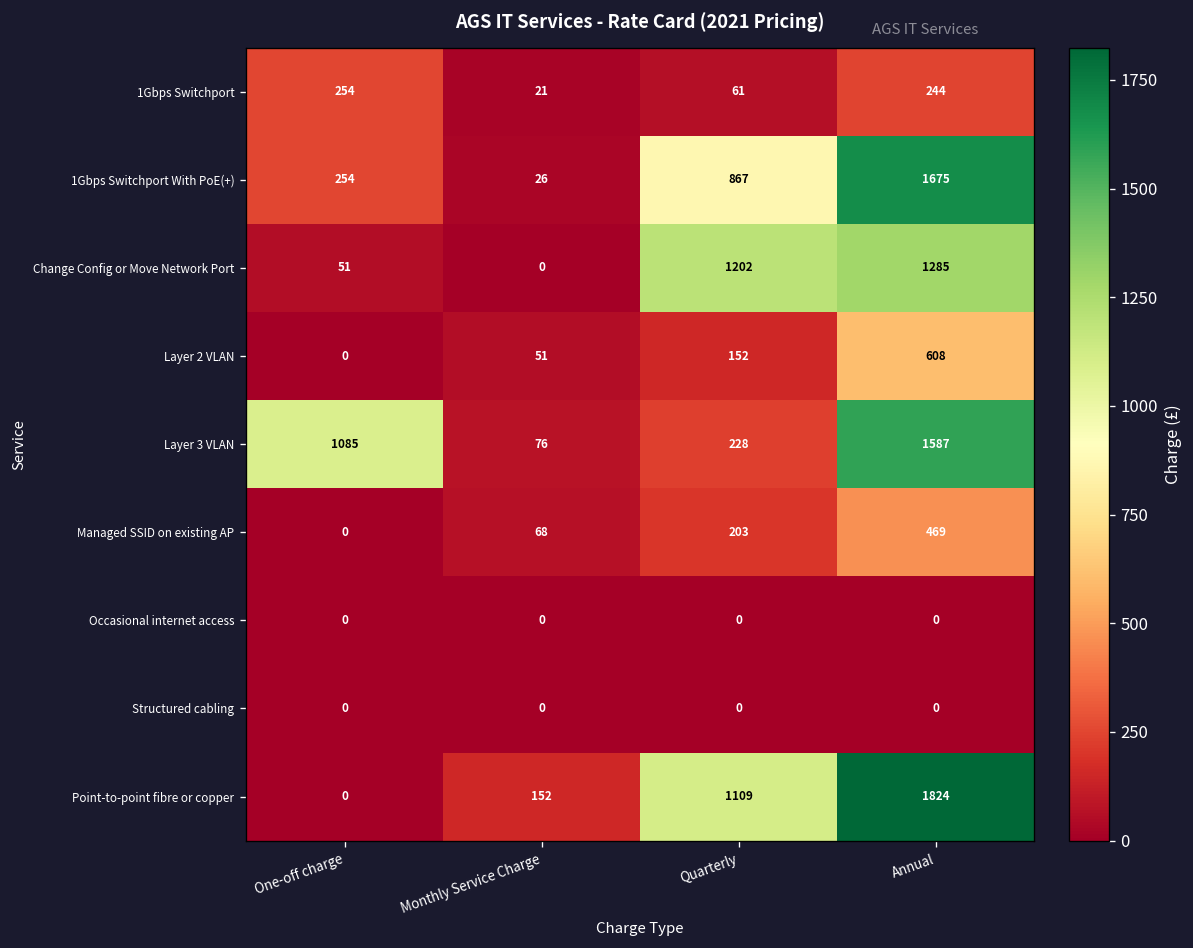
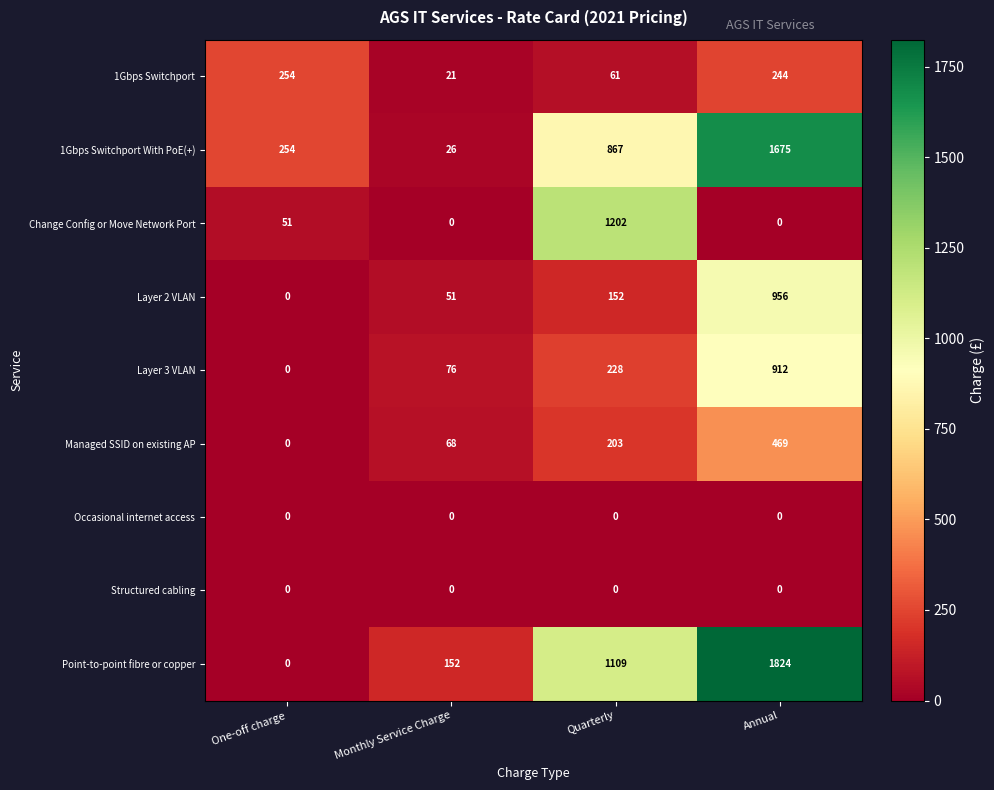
  {
    "1Gbps Switchport": {
      "One-off charge": 254,
      "Monthly Service Charge": 21,
      "Quarterly": 61,
      "Annual": 244
    },
    "1Gbps Switchport With PoE(+)": {
      "One-off charge": 254,
      "Monthly Service Charge": 26,
      "Quarterly": 867,
      "Annual": 1675
    },
    "Change Config or Move Network Port": {
      "One-off charge": 51,
      "Monthly Service Charge": 0,
      "Quarterly": 1202,
-     "Annual": 1285
+     "Annual": 0
    },
    "Layer 2 VLAN": {
      "One-off charge": 0,
      "Monthly Service Charge": 51,
      "Quarterly": 152,
-     "Annual": 608
+     "Annual": 956
    },
    "Layer 3 VLAN": {
-     "One-off charge": 1085,
+     "One-off charge": 0,
      "Monthly Service Charge": 76,
      "Quarterly": 228,
-     "Annual": 1587
+     "Annual": 912
    },
    "Managed SSID on existing AP": {
      "One-off charge": 0,
      "Monthly Service Charge": 68,
      "Quarterly": 203,
      "Annual": 469
    },
    "Occasional internet access": {
      "One-off charge": 0,
      "Monthly Service Charge": 0,
      "Quarterly": 0,
      "Annual": 0
    },
    "Structured cabling": {
      "One-off charge": 0,
      "Monthly Service Charge": 0,
      "Quarterly": 0,
      "Annual": 0
    },
    "Point-to-point fibre or copper": {
      "One-off charge": 0,
      "Monthly Service Charge": 152,
      "Quarterly": 1109,
      "Annual": 1824
    }
  }
